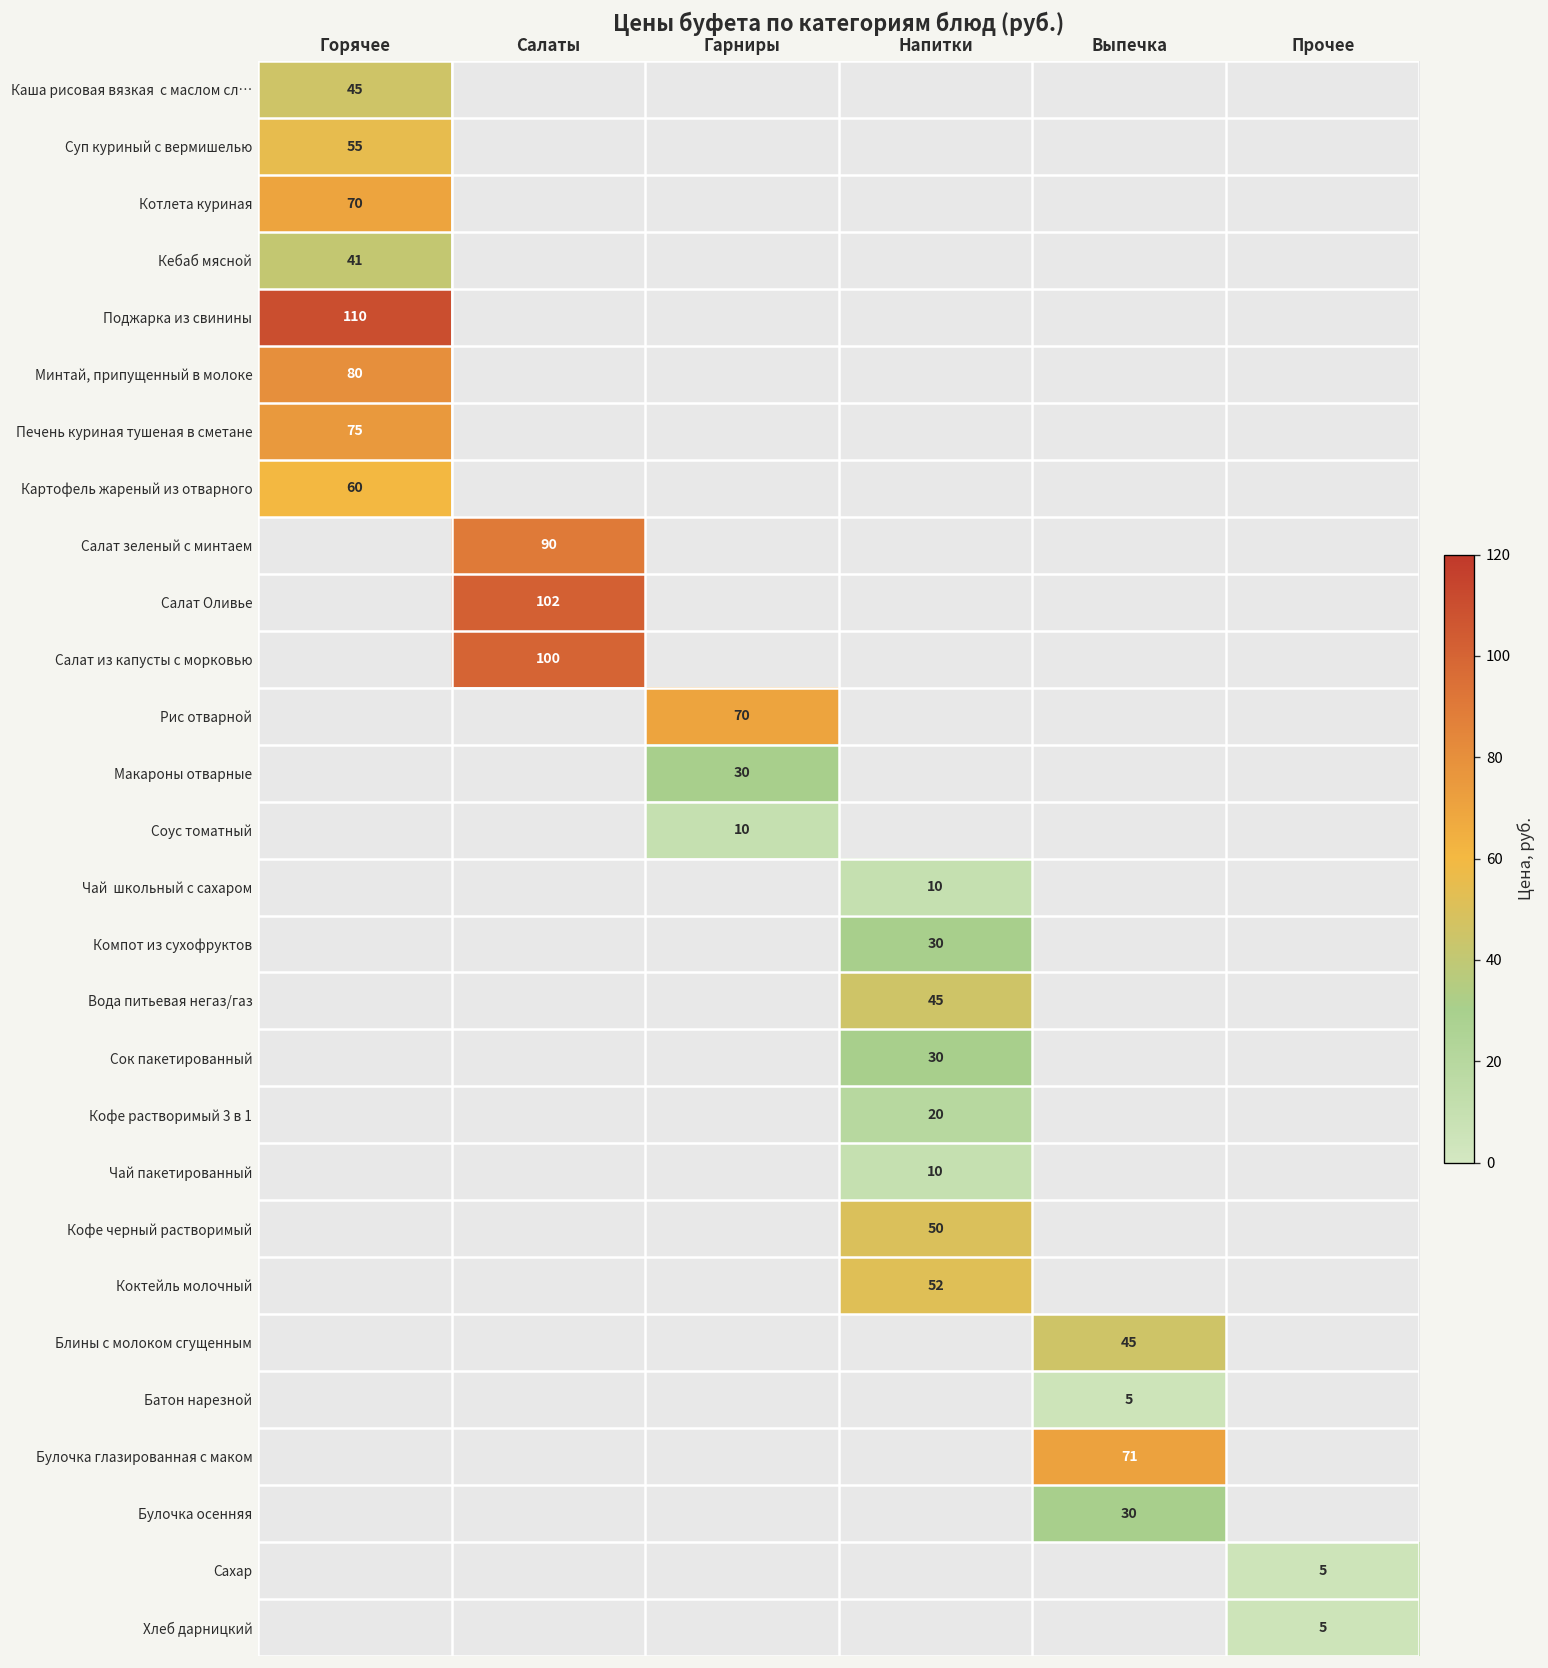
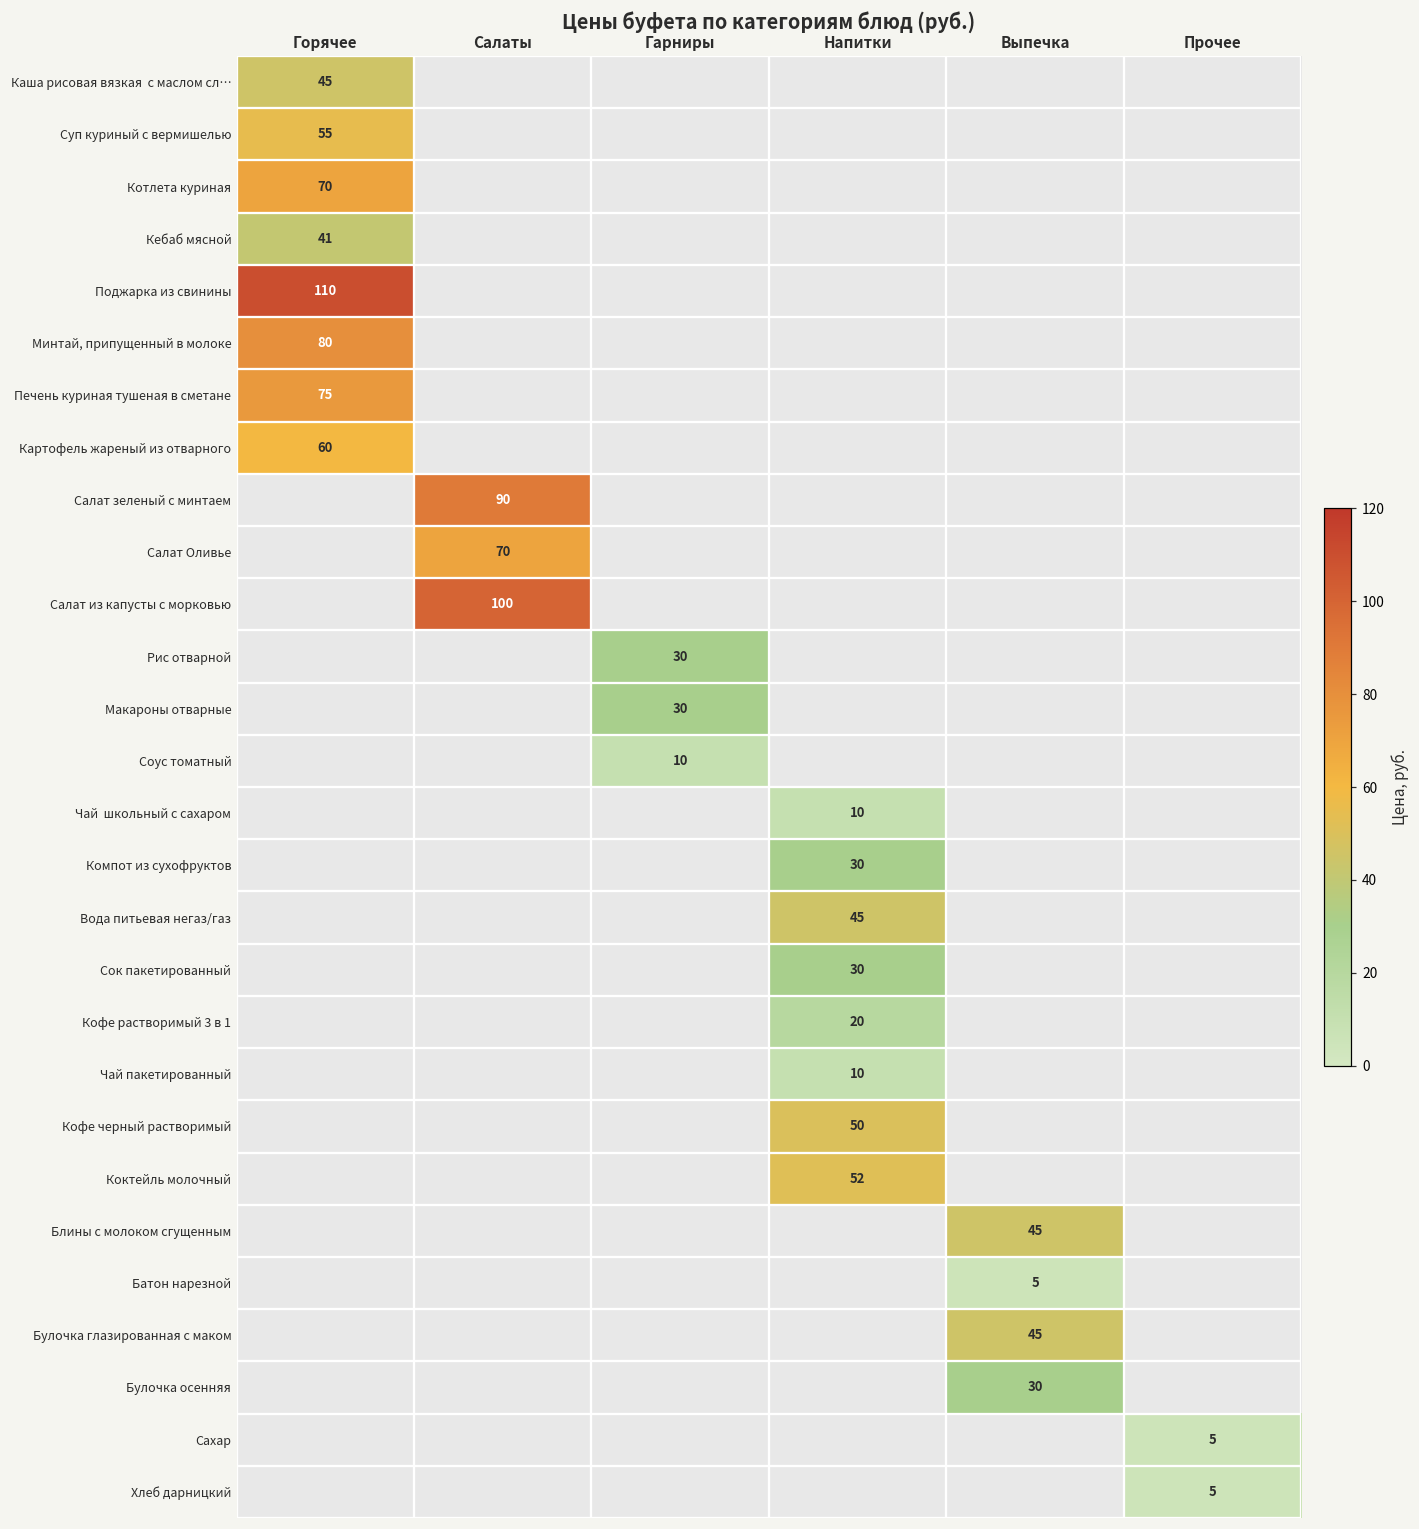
  {
    "Каша рисовая вязкая с маслом сл…": {
      "Горячее": 45
    },
    "Суп куриный с вермишелью": {
      "Горячее": 55
    },
    "Котлета куриная": {
      "Горячее": 70
    },
    "Кебаб мясной": {
      "Горячее": 41
    },
    "Поджарка из свинины": {
      "Горячее": 110
    },
    "Минтай, припущенный в молоке": {
      "Горячее": 80
    },
    "Печень куриная тушеная в сметане": {
      "Горячее": 75
    },
    "Картофель жареный из отварного": {
      "Горячее": 60
    },
    "Салат зеленый с минтаем": {
      "Салаты": 90
    },
    "Салат Оливье": {
-     "Салаты": 102
+     "Салаты": 70
    },
    "Салат из капусты с морковью": {
      "Салаты": 100
    },
    "Рис отварной": {
-     "Гарниры": 70
+     "Гарниры": 30
    },
    "Макароны отварные": {
      "Гарниры": 30
    },
    "Соус томатный": {
      "Гарниры": 10
    },
    "Чай школьный с сахаром": {
      "Напитки": 10
    },
    "Компот из сухофруктов": {
      "Напитки": 30
    },
    "Вода питьевая негаз/газ": {
      "Напитки": 45
    },
    "Сок пакетированный": {
      "Напитки": 30
    },
    "Кофе растворимый 3 в 1": {
      "Напитки": 20
    },
    "Чай пакетированный": {
      "Напитки": 10
    },
    "Кофе черный растворимый": {
      "Напитки": 50
    },
    "Коктейль молочный": {
      "Напитки": 52
    },
    "Блины с молоком сгущенным": {
      "Выпечка": 45
    },
    "Батон нарезной": {
      "Выпечка": 5
    },
    "Булочка глазированная с маком": {
-     "Выпечка": 71
+     "Выпечка": 45
    },
    "Булочка осенняя": {
      "Выпечка": 30
    },
    "Сахар": {
      "Прочее": 5
    },
    "Хлеб дарницкий": {
      "Прочее": 5
    }
  }
